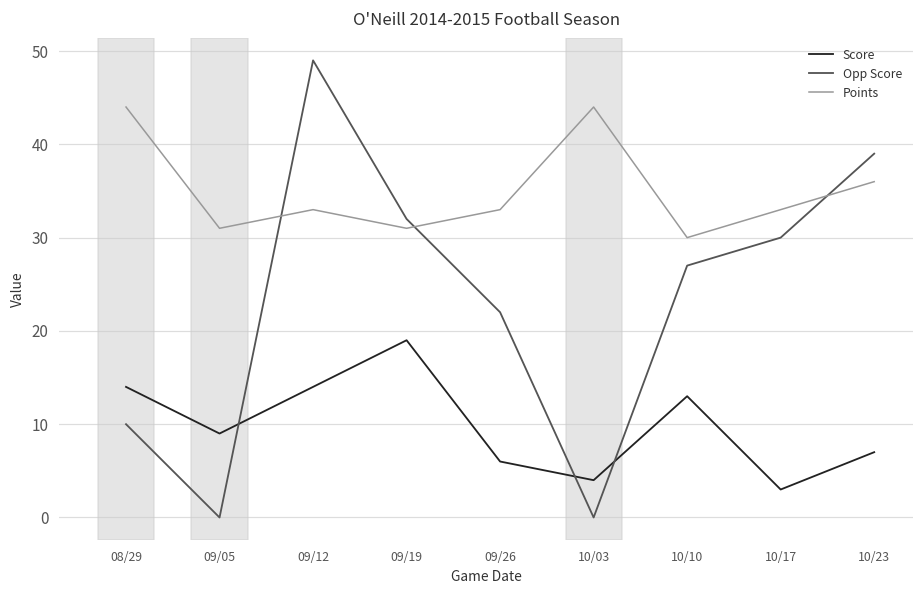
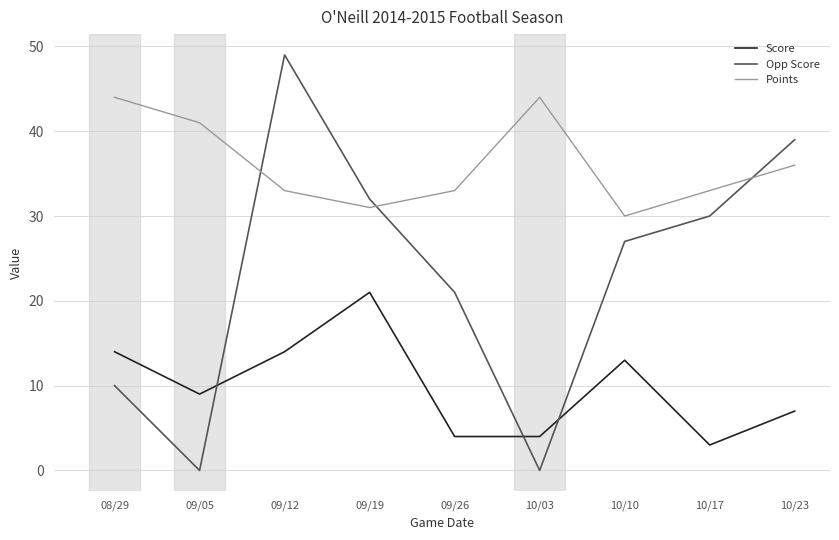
  {
    "Score": {
      "08/29": 14,
      "09/05": 9,
      "09/12": 14,
-     "09/19": 19,
-     "09/26": 6,
+     "09/19": 21,
+     "09/26": 4,
      "10/03": 4,
      "10/10": 13,
      "10/17": 3,
      "10/23": 7
    },
    "Opp Score": {
      "08/29": 10,
      "09/05": 0,
      "09/12": 49,
      "09/19": 32,
-     "09/26": 22,
+     "09/26": 21,
      "10/03": 0,
      "10/10": 27,
      "10/17": 30,
      "10/23": 39
    },
    "Points": {
      "08/29": 44,
-     "09/05": 31,
+     "09/05": 41,
      "09/12": 33,
      "09/19": 31,
      "09/26": 33,
      "10/03": 44,
      "10/10": 30,
      "10/17": 33,
      "10/23": 36
    }
  }
